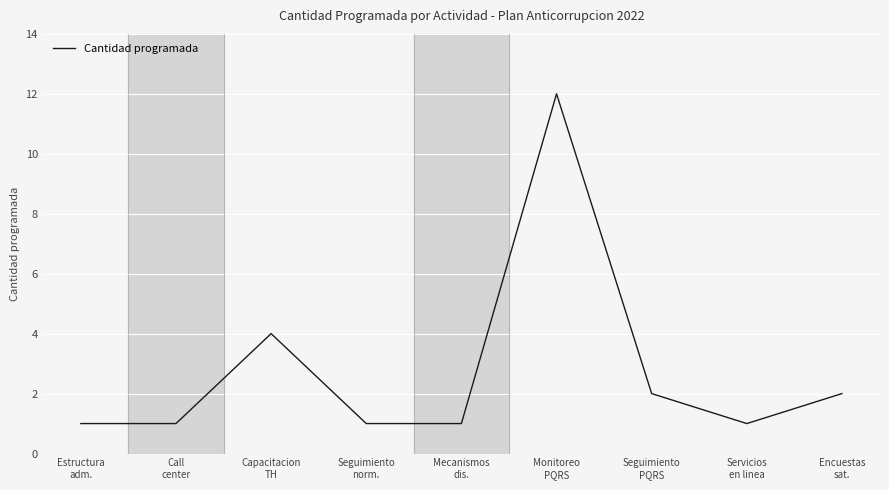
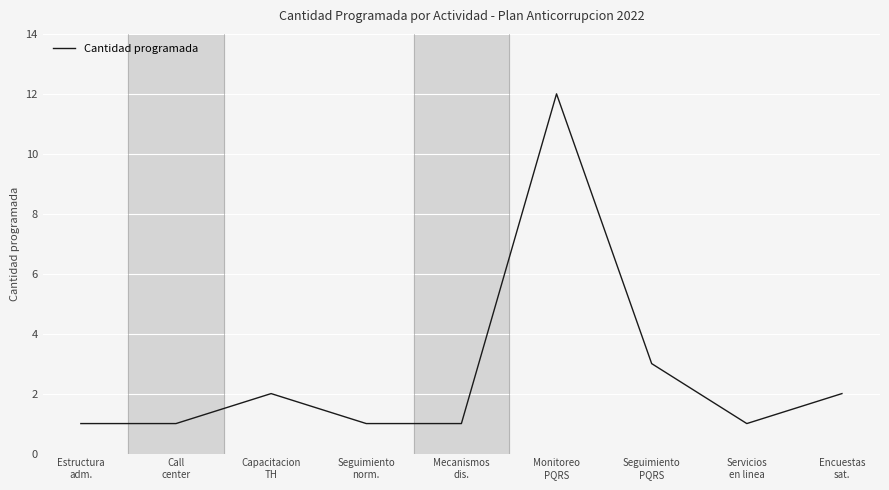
  {
    "Estructura adm.": 1,
    "Call center": 1,
-   "Capacitacion TH": 4,
+   "Capacitacion TH": 2,
    "Seguimiento norm.": 1,
    "Mecanismos dis.": 1,
    "Monitoreo PQRS": 12,
-   "Seguimiento PQRS": 2,
+   "Seguimiento PQRS": 3,
    "Servicios en linea": 1,
    "Encuestas sat.": 2
  }
